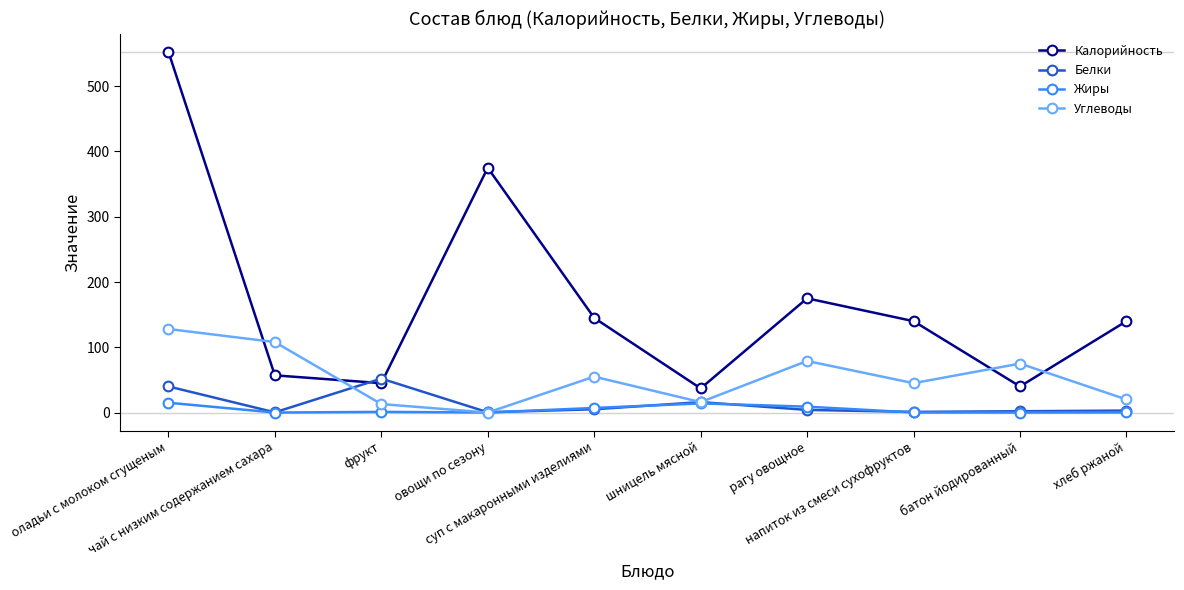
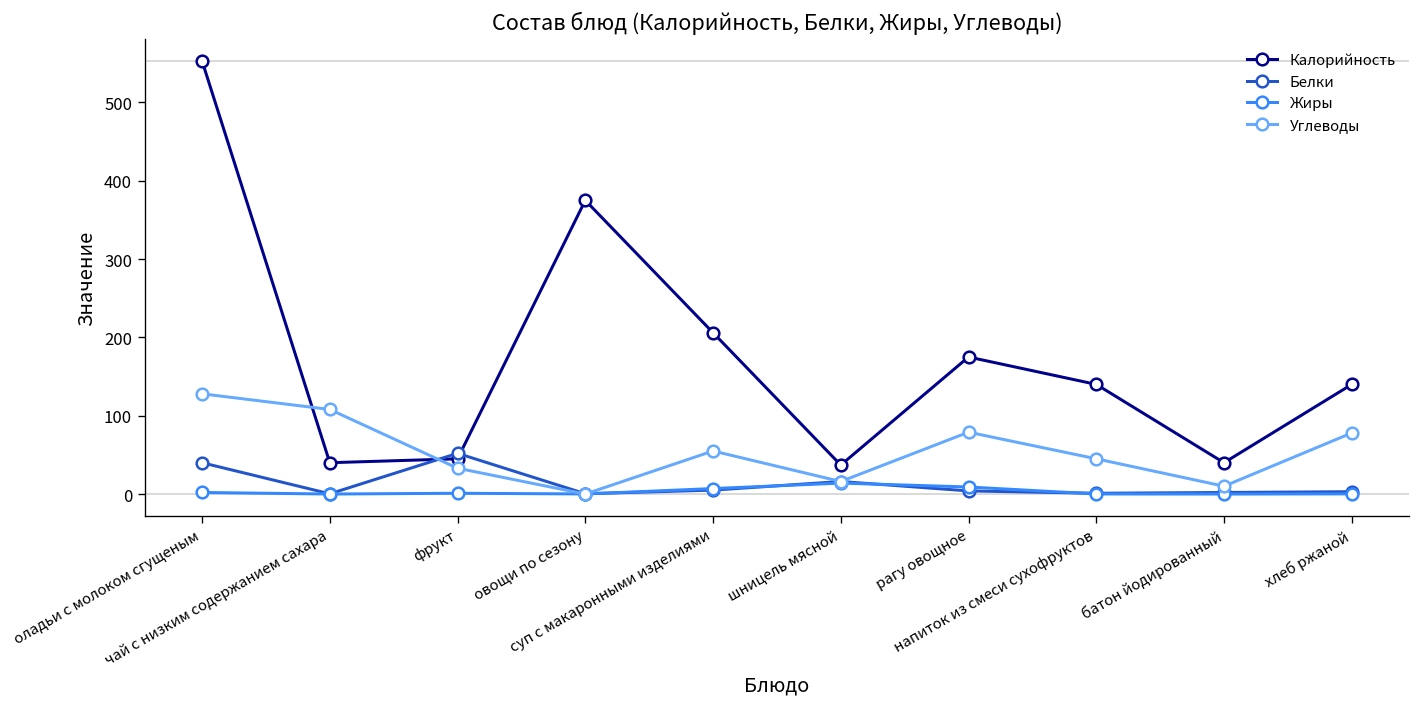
  {
    "Калорийность": {
      "оладьи с молоком сгущеным": 550,
-     "чай с низким содержанием сахара": 60,
+     "чай с низким содержанием сахара": 40,
      "фрукт": 50,
      "овощи по сезону": 380,
-     "суп с макаронными изделиями": 150,
+     "суп с макаронными изделиями": 210,
      "шницель мясной": 40,
      "рагу овощное": 180,
      "напиток из смеси сухофруктов": 140,
      "батон йодированный": 40,
      "хлеб ржаной": 140
    },
    "Белки": {
      "оладьи с молоком сгущеным": 40,
      "фрукт": 50,
      "рагу овощное": 0
    },
    "Жиры": {
-     "оладьи с молоком сгущеным": 20,
+     "оладьи с молоком сгущеным": 0,
      "фрукт": 0,
      "рагу овощное": 10
    },
    "Углеводы": {
      "оладьи с молоком сгущеным": 130,
      "чай с низким содержанием сахара": 110,
-     "фрукт": 10,
+     "фрукт": 30,
      "суп с макаронными изделиями": 60,
      "рагу овощное": 80,
      "напиток из смеси сухофруктов": 50,
-     "батон йодированный": 80,
-     "хлеб ржаной": 20
+     "батон йодированный": 10,
+     "хлеб ржаной": 80
    }
  }
